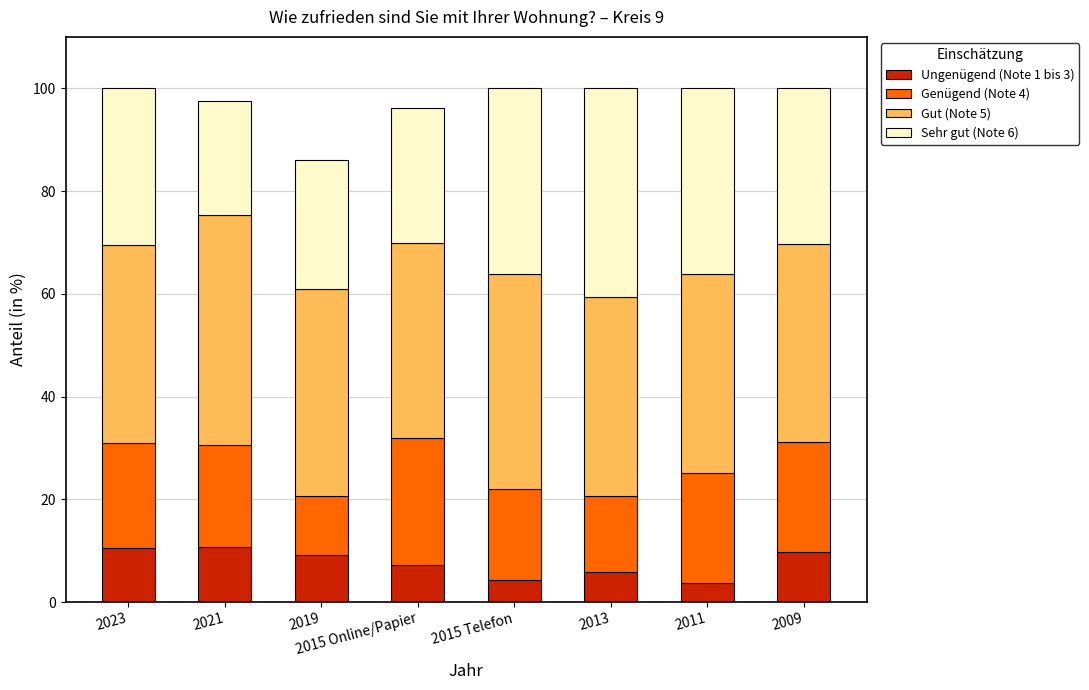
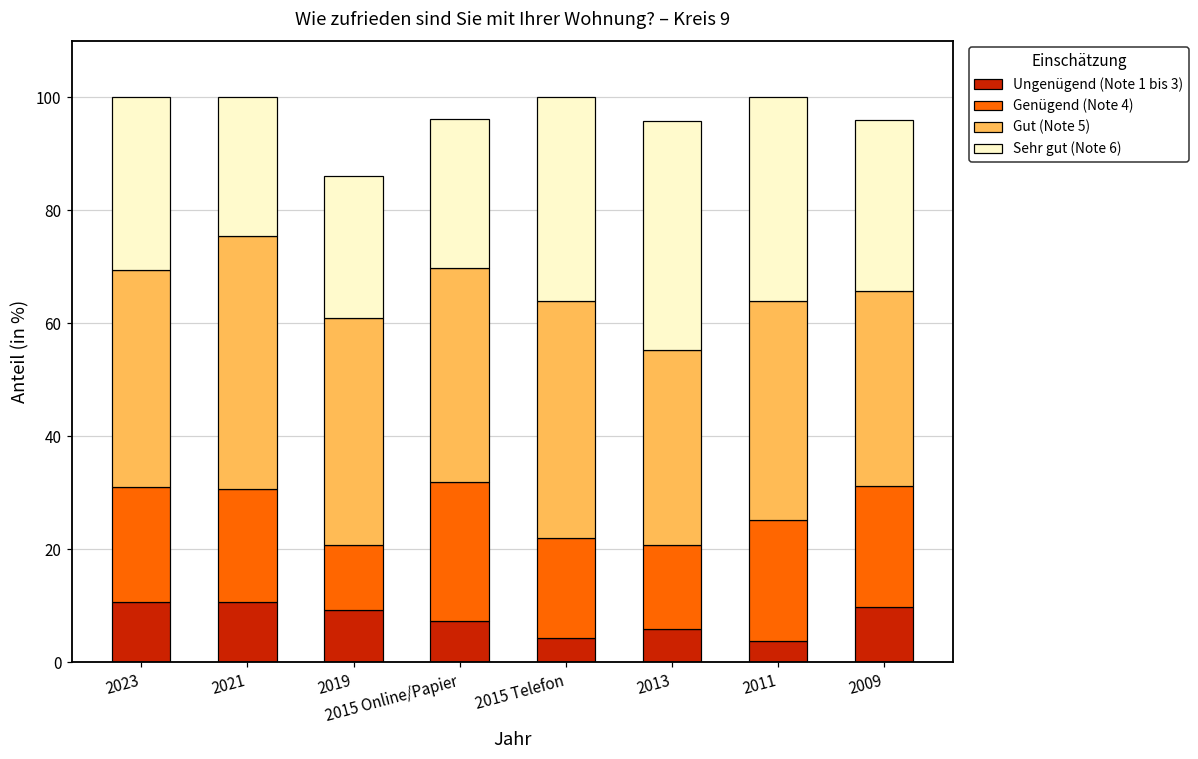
  {
    "Ungenügend (Note 1 bis 3)": {
      "2023": 11,
      "2021": 11,
      "2019": 9,
      "2015 Online/Papier": 7,
      "2015 Telefon": 4,
      "2013": 6,
      "2011": 4,
      "2009": 10
    },
    "Genügend (Note 4)": {
      "2023": 20,
      "2021": 20,
      "2019": 12,
      "2015 Online/Papier": 25,
      "2015 Telefon": 18,
      "2013": 15,
      "2011": 21,
      "2009": 21
    },
    "Gut (Note 5)": {
      "2023": 38,
      "2021": 45,
      "2019": 40,
      "2015 Online/Papier": 38,
      "2015 Telefon": 42,
-     "2013": 39,
+     "2013": 35,
      "2011": 39,
-     "2009": 39
+     "2009": 35
    },
    "Sehr gut (Note 6)": {
      "2023": 31,
-     "2021": 22,
+     "2021": 25,
      "2019": 25,
      "2015 Online/Papier": 26,
      "2015 Telefon": 36,
      "2013": 41,
      "2011": 36,
      "2009": 30
    }
  }
